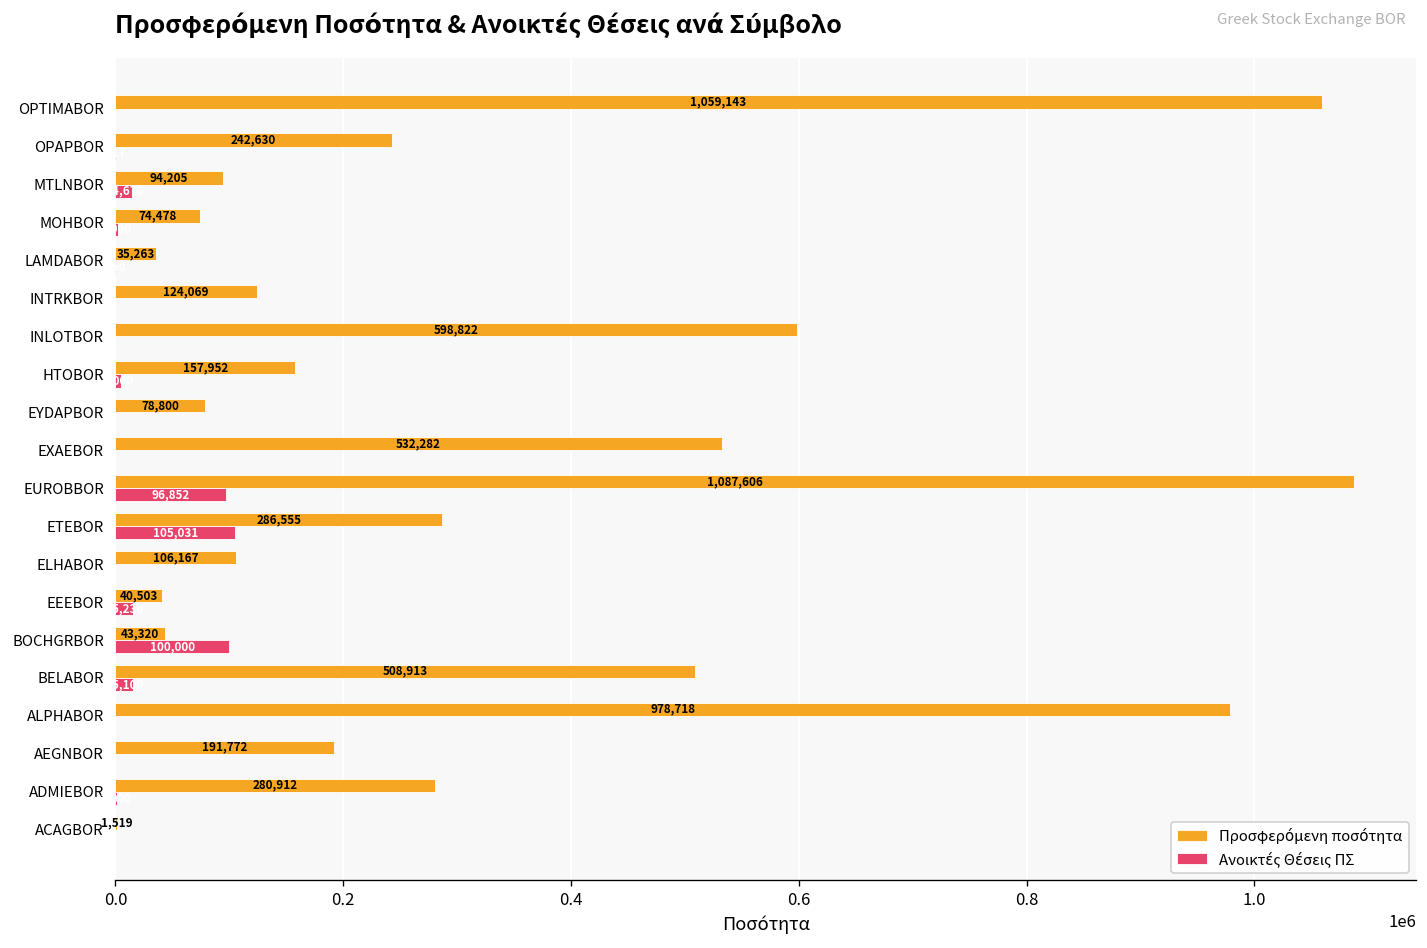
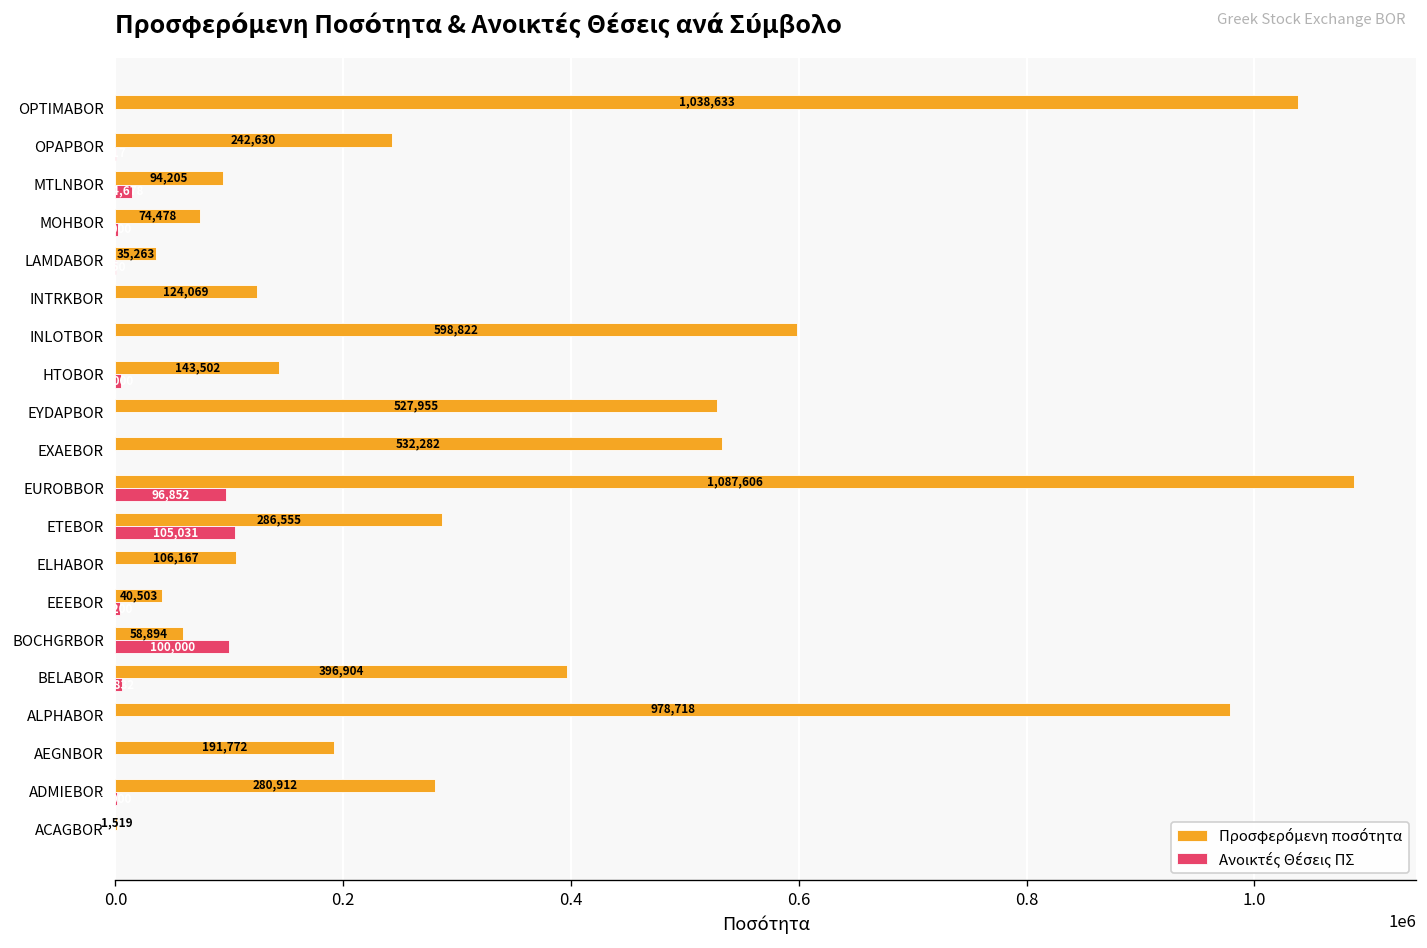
  {
    "Προσφερόμενη ποσότητα": {
-     "OPTIMABOR": "1,059,143",
+     "OPTIMABOR": "1,038,633",
      "OPAPBOR": "242,630",
      "MTLNBOR": "94,205",
      "MOHBOR": "74,478",
      "LAMDABOR": "35,263",
      "INTRKBOR": "124,069",
      "INLOTBOR": "598,822",
-     "HTOBOR": "157,952",
-     "EYDAPBOR": "78,800",
+     "HTOBOR": "143,502",
+     "EYDAPBOR": "527,955",
      "EXAEBOR": "532,282",
      "EUROBBOR": "1,087,606",
      "ETEBOR": "286,555",
      "ELHABOR": "106,167",
      "EEEBOR": "40,503",
-     "BOCHGRBOR": "43,320",
-     "BELABOR": "508,913",
+     "BOCHGRBOR": "58,894",
+     "BELABOR": "396,904",
      "ALPHABOR": "978,718",
      "AEGNBOR": "191,772",
      "ADMIEBOR": "280,912",
      "ACAGBOR": "1,519"
    },
    "Ανοικτές Θέσεις ΠΣ": {
      "OPTIMABOR": "0",
      "MTLNBOR": "10000",
      "INTRKBOR": "0",
      "INLOTBOR": "0",
      "HTOBOR": "10000",
      "EYDAPBOR": "0",
      "EXAEBOR": "0",
      "ELHABOR": "0",
-     "EEEBOR": "20000",
-     "BELABOR": "20000",
+     "EEEBOR": "0",
+     "BELABOR": "10000",
      "ALPHABOR": "0",
      "AEGNBOR": "0",
      "ACAGBOR": "0"
    }
  }
